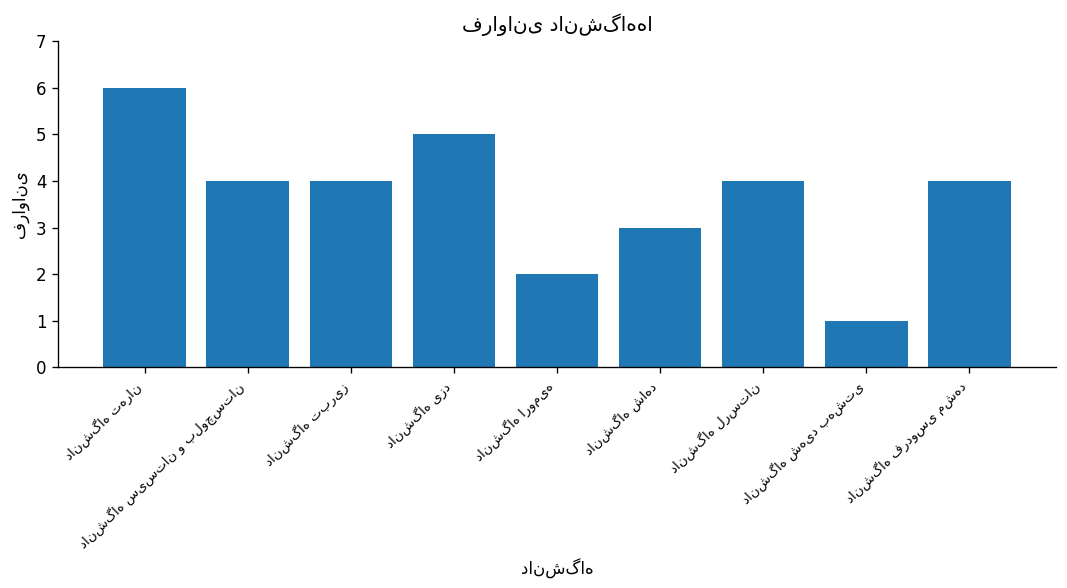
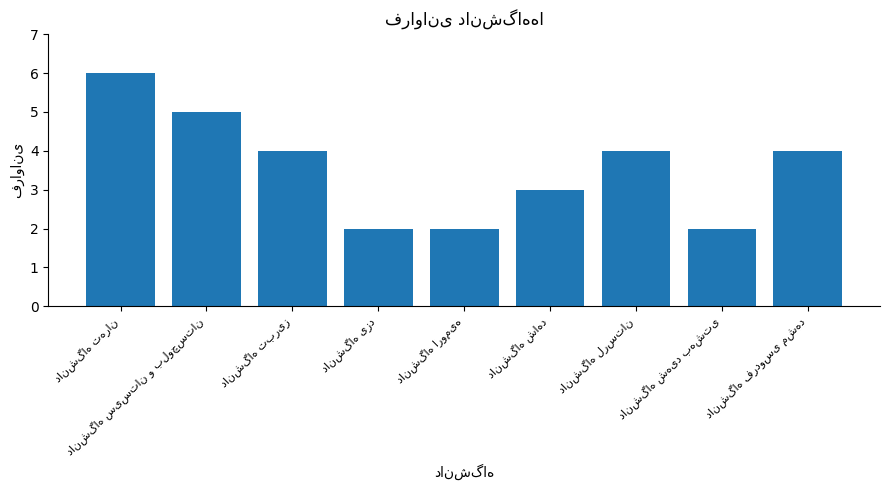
  {
    "دانشگاه تهران": 6,
-   "دانشگاه سیستان و بلوچستان": 4,
+   "دانشگاه سیستان و بلوچستان": 5,
    "دانشگاه تبریز": 4,
-   "دانشگاه یزد": 5,
+   "دانشگاه یزد": 2,
    "دانشگاه ارومیه": 2,
    "دانشگاه شاهد": 3,
    "دانشگاه لرستان": 4,
-   "دانشگاه شهید بهشتی": 1,
+   "دانشگاه شهید بهشتی": 2,
    "دانشگاه فردوسی مشهد": 4
  }
